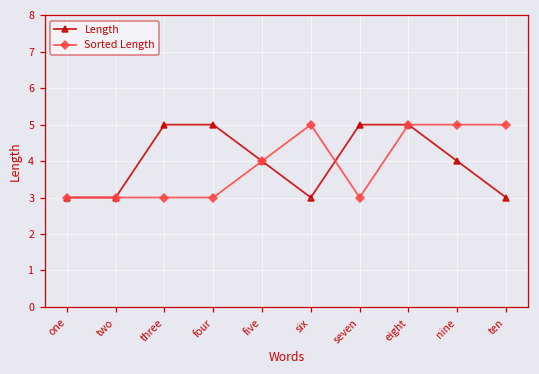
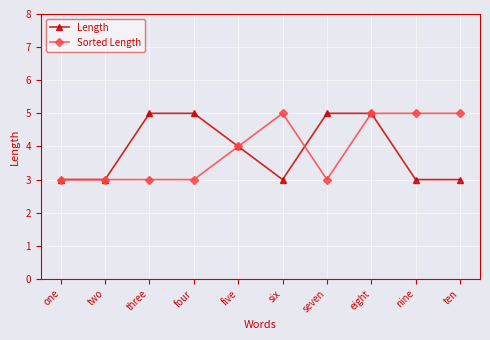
  {
    "Length": {
      "three": 5,
      "four": 5,
      "six": 3,
      "seven": 5,
-     "nine": 4,
+     "nine": 3,
      "ten": 3
    },
    "Sorted Length": {
      "three": 3,
      "four": 3,
      "six": 5,
      "seven": 3,
      "nine": 5,
      "ten": 5
    }
  }
